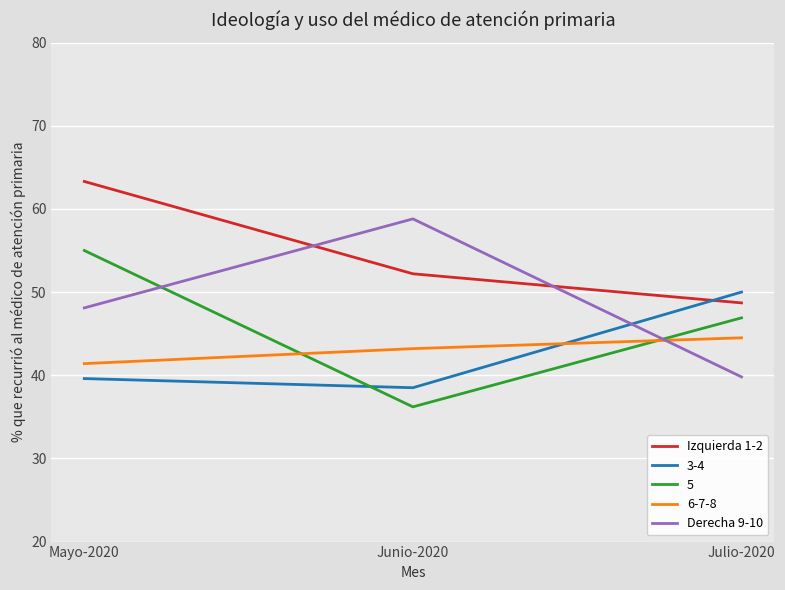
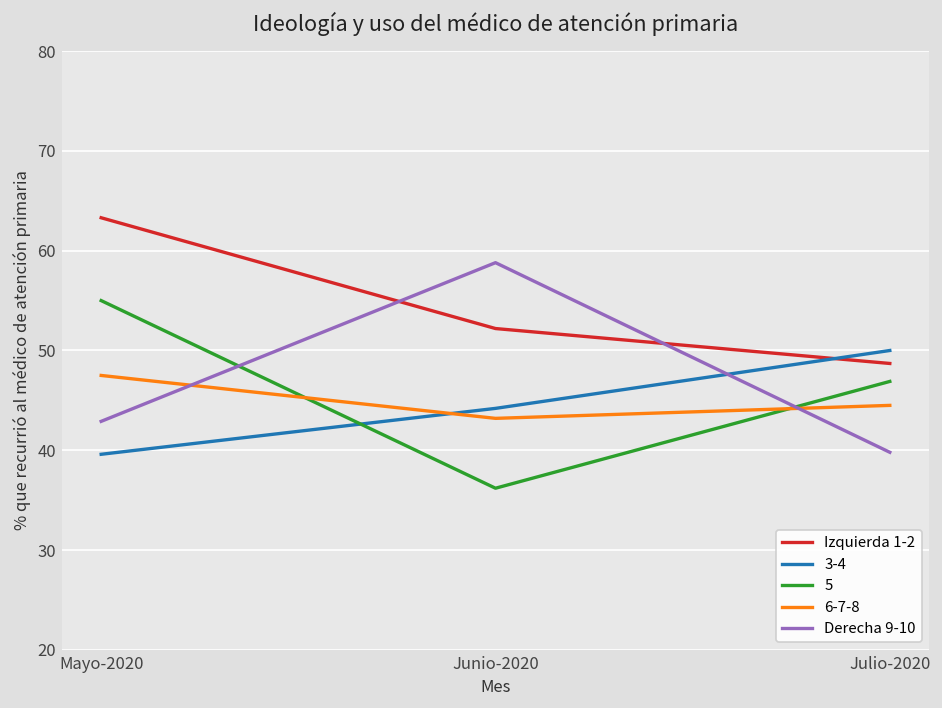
  {
    "Izquierda 1-2": {
      "Mayo-2020": 63,
      "Junio-2020": 52,
      "Julio-2020": 49
    },
    "3-4": {
      "Mayo-2020": 40,
-     "Junio-2020": 39,
+     "Junio-2020": 44,
      "Julio-2020": 50
    },
    "5": {
      "Mayo-2020": 55,
      "Junio-2020": 36,
      "Julio-2020": 47
    },
    "6-7-8": {
-     "Mayo-2020": 41,
+     "Mayo-2020": 48,
      "Junio-2020": 43,
      "Julio-2020": 45
    },
    "Derecha 9-10": {
-     "Mayo-2020": 48,
+     "Mayo-2020": 43,
      "Junio-2020": 59,
      "Julio-2020": 40
    }
  }
